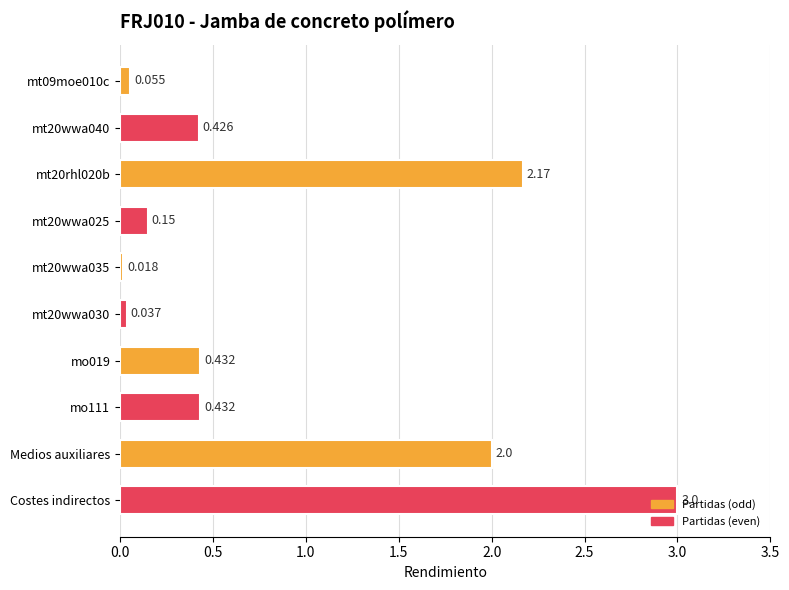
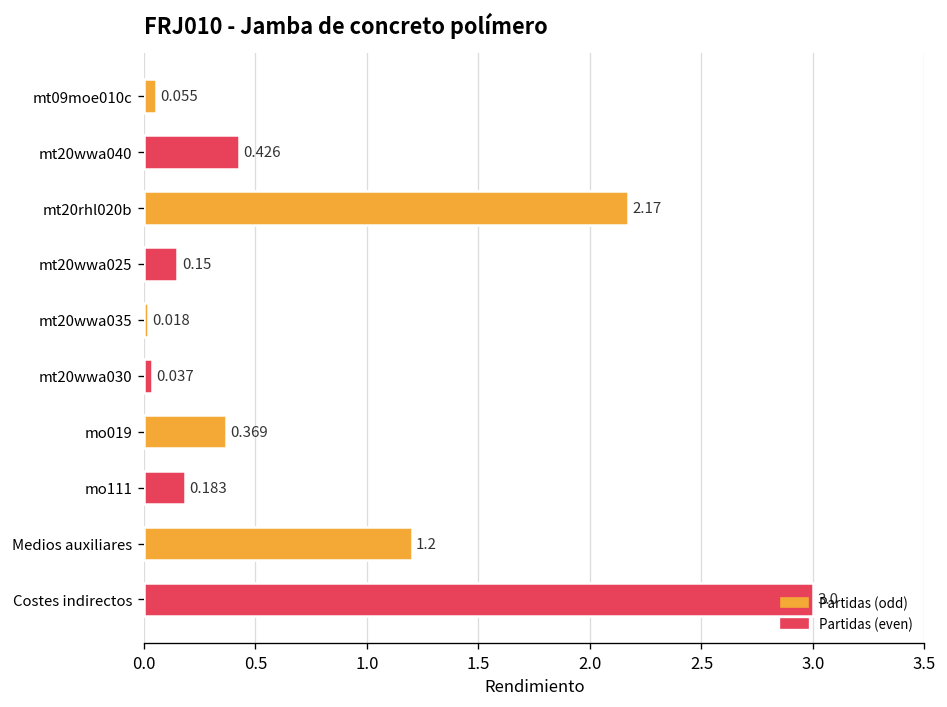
  {
    "mt09moe010c": 0.055,
    "mt20wwa040": 0.426,
    "mt20rhl020b": 2.17,
    "mt20wwa025": 0.15,
    "mt20wwa035": 0.018,
    "mt20wwa030": 0.037,
-   "mo019": 0.432,
-   "mo111": 0.432,
-   "Medios auxiliares": 2.0,
+   "mo019": 0.369,
+   "mo111": 0.183,
+   "Medios auxiliares": 1.2,
    "Costes indirectos": 3.0
  }
